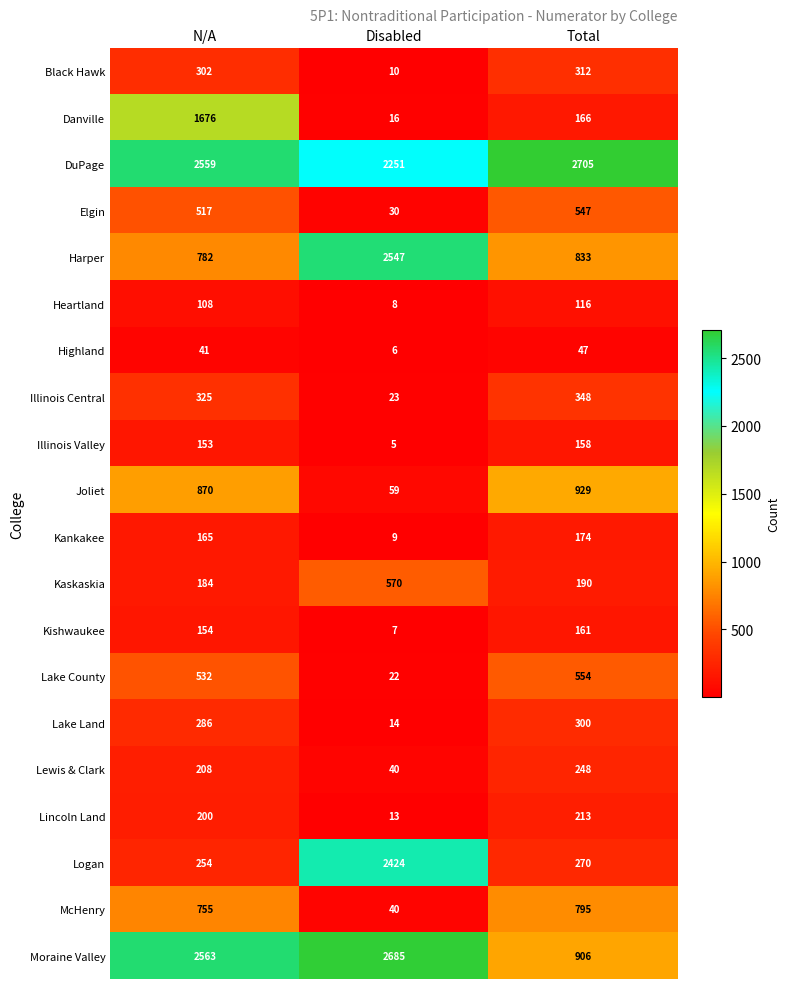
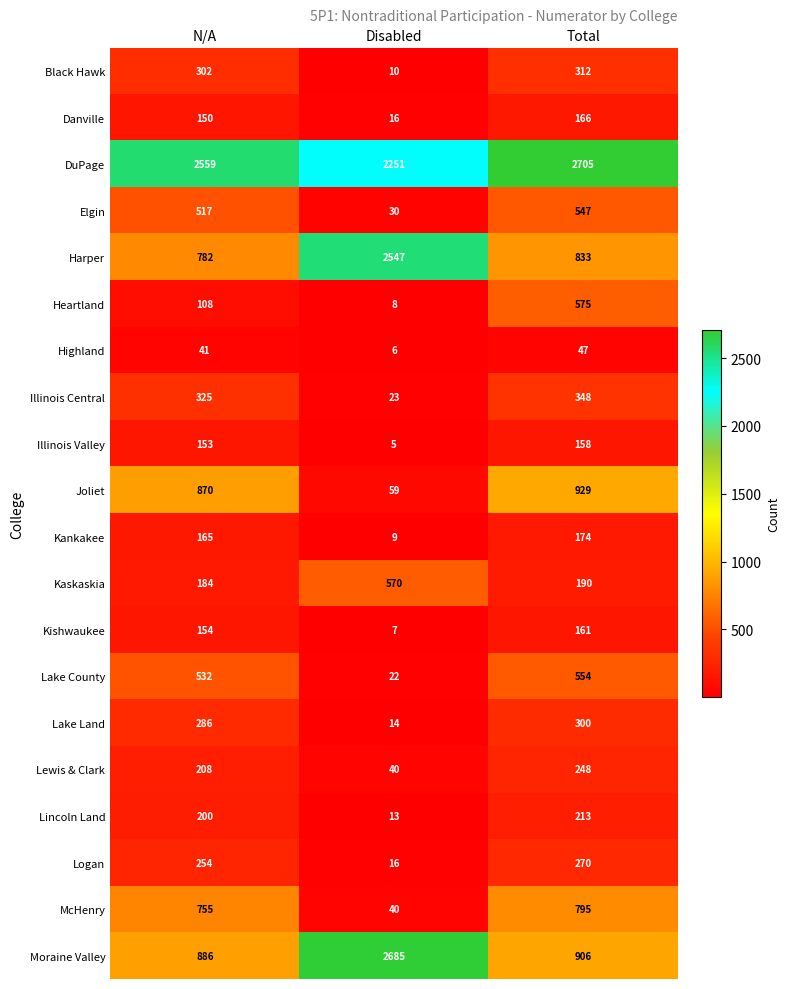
  {
    "Black Hawk": {
      "N/A": 302,
      "Disabled": 10,
      "Total": 312
    },
    "Danville": {
-     "N/A": 1676,
+     "N/A": 150,
      "Disabled": 16,
      "Total": 166
    },
    "DuPage": {
      "N/A": 2559,
      "Disabled": 2251,
      "Total": 2705
    },
    "Elgin": {
      "N/A": 517,
      "Disabled": 30,
      "Total": 547
    },
    "Harper": {
      "N/A": 782,
      "Disabled": 2547,
      "Total": 833
    },
    "Heartland": {
      "N/A": 108,
      "Disabled": 8,
-     "Total": 116
+     "Total": 575
    },
    "Highland": {
      "N/A": 41,
      "Disabled": 6,
      "Total": 47
    },
    "Illinois Central": {
      "N/A": 325,
      "Disabled": 23,
      "Total": 348
    },
    "Illinois Valley": {
      "N/A": 153,
      "Disabled": 5,
      "Total": 158
    },
    "Joliet": {
      "N/A": 870,
      "Disabled": 59,
      "Total": 929
    },
    "Kankakee": {
      "N/A": 165,
      "Disabled": 9,
      "Total": 174
    },
    "Kaskaskia": {
      "N/A": 184,
      "Disabled": 570,
      "Total": 190
    },
    "Kishwaukee": {
      "N/A": 154,
      "Disabled": 7,
      "Total": 161
    },
    "Lake County": {
      "N/A": 532,
      "Disabled": 22,
      "Total": 554
    },
    "Lake Land": {
      "N/A": 286,
      "Disabled": 14,
      "Total": 300
    },
    "Lewis & Clark": {
      "N/A": 208,
      "Disabled": 40,
      "Total": 248
    },
    "Lincoln Land": {
      "N/A": 200,
      "Disabled": 13,
      "Total": 213
    },
    "Logan": {
      "N/A": 254,
-     "Disabled": 2424,
+     "Disabled": 16,
      "Total": 270
    },
    "McHenry": {
      "N/A": 755,
      "Disabled": 40,
      "Total": 795
    },
    "Moraine Valley": {
-     "N/A": 2563,
+     "N/A": 886,
      "Disabled": 2685,
      "Total": 906
    }
  }
